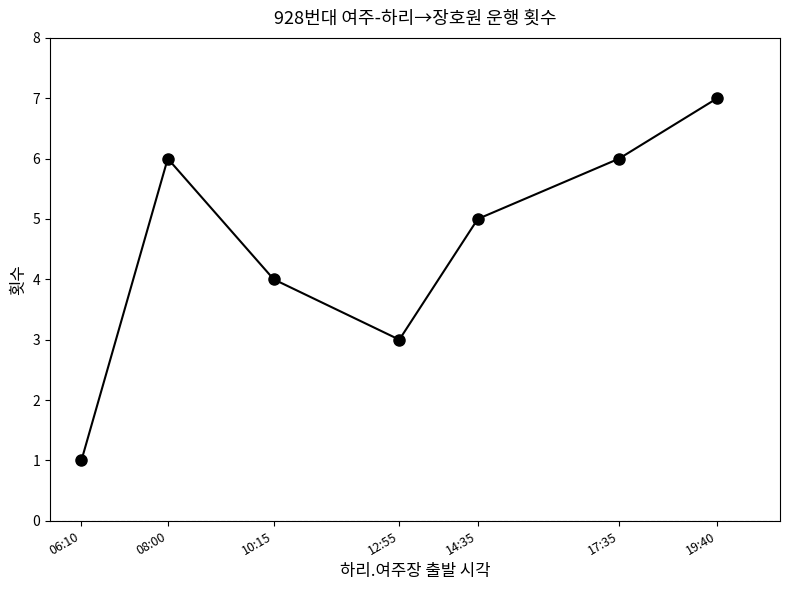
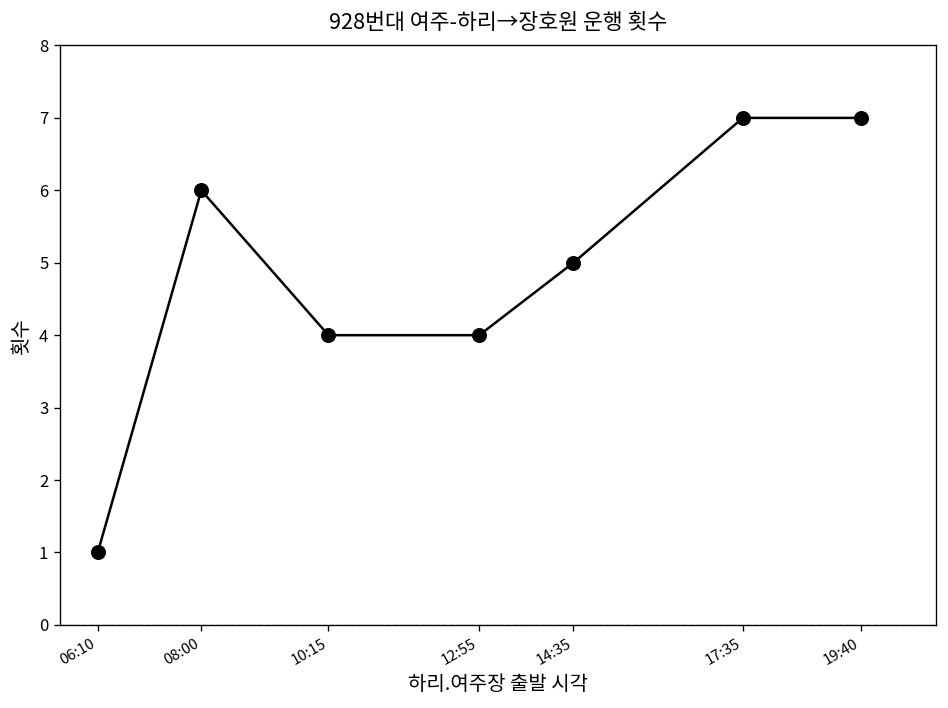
  {
    "06:10": 1,
    "08:00": 6,
    "10:15": 4,
-   "12:55": 3,
+   "12:55": 4,
    "14:35": 5,
-   "17:35": 6,
+   "17:35": 7,
    "19:40": 7
  }
